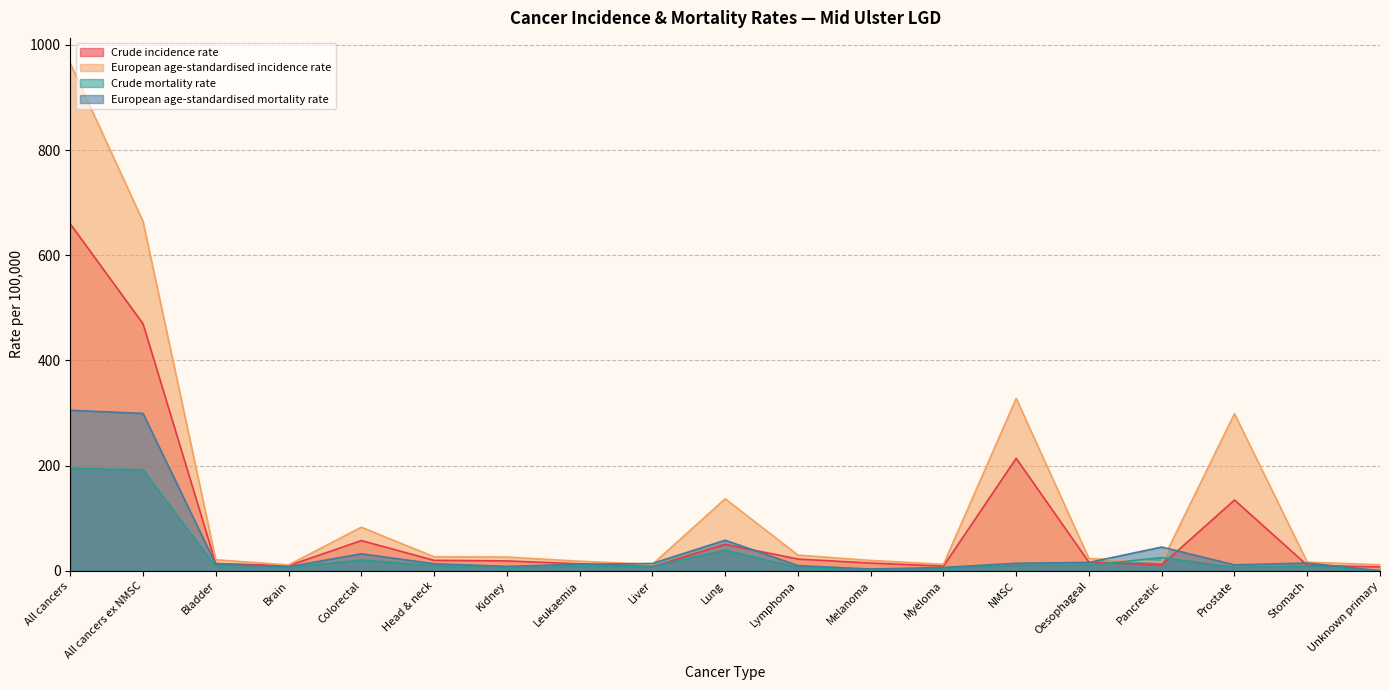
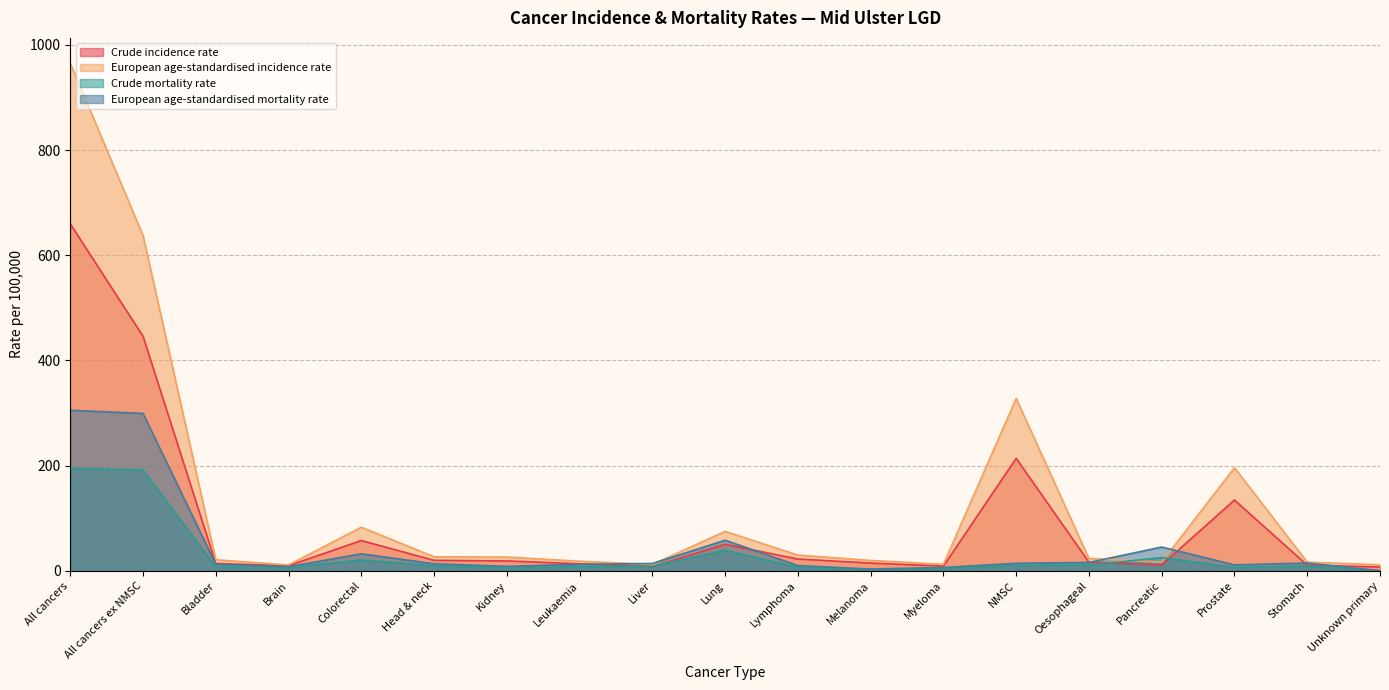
  {
    "Crude incidence rate": {
      "All cancers": 660,
-     "All cancers ex NMSC": 470,
+     "All cancers ex NMSC": 450,
      "Colorectal": 60,
      "Head & neck": 20,
      "Kidney": 20,
      "Lung": 50,
      "Lymphoma": 20,
      "Melanoma": 10,
      "NMSC": 210,
      "Pancreatic": 10,
      "Prostate": 130
    },
    "European age-standardised incidence rate": {
      "All cancers": 970,
-     "All cancers ex NMSC": 660,
+     "All cancers ex NMSC": 640,
      "Bladder": 20,
      "Colorectal": 80,
      "Head & neck": 30,
      "Kidney": 30,
      "Leukaemia": 20,
-     "Lung": 140,
+     "Lung": 70,
      "Lymphoma": 30,
      "Melanoma": 20,
      "NMSC": 330,
      "Oesophageal": 20,
      "Pancreatic": 20,
-     "Prostate": 300
+     "Prostate": 200
    }
  }
